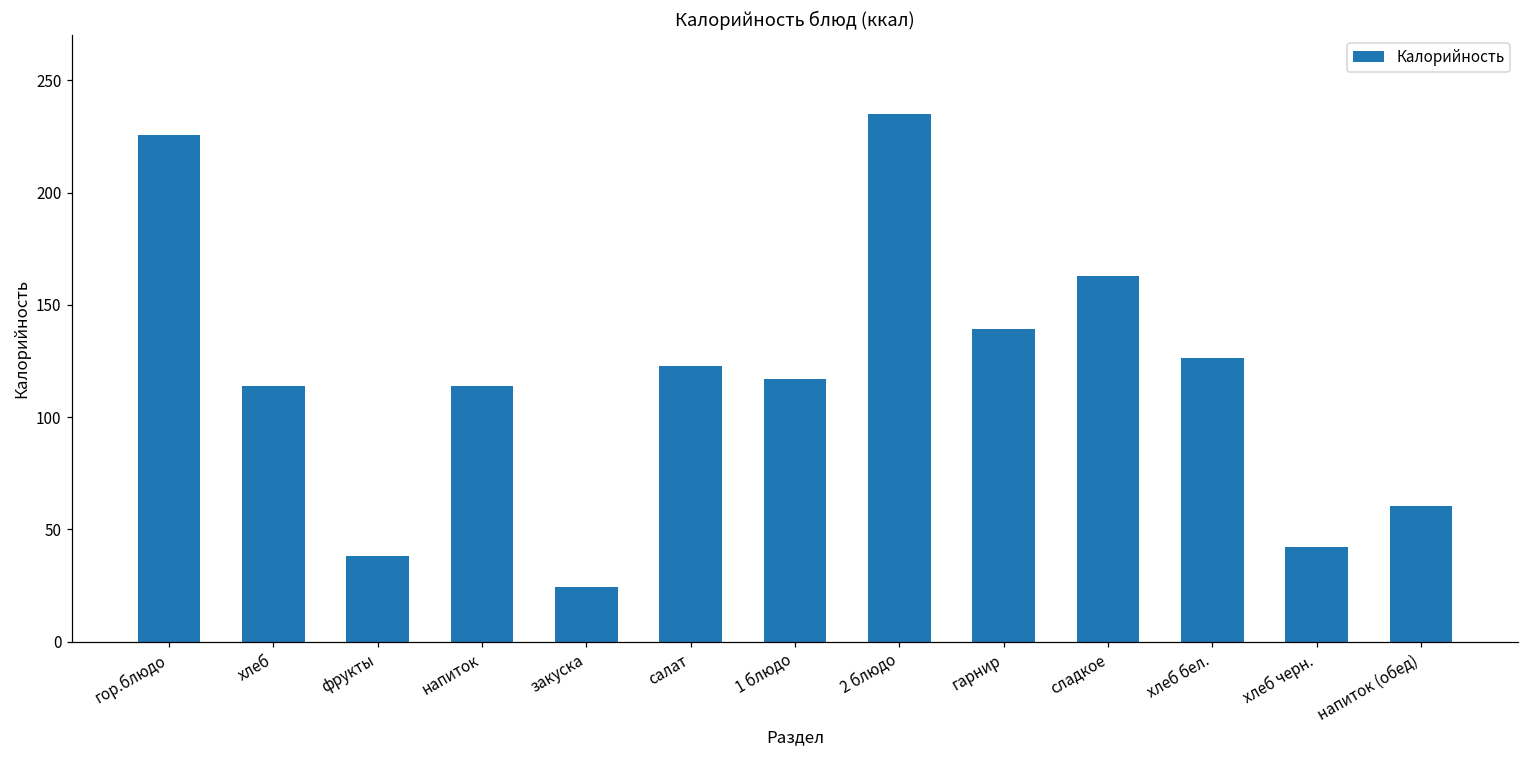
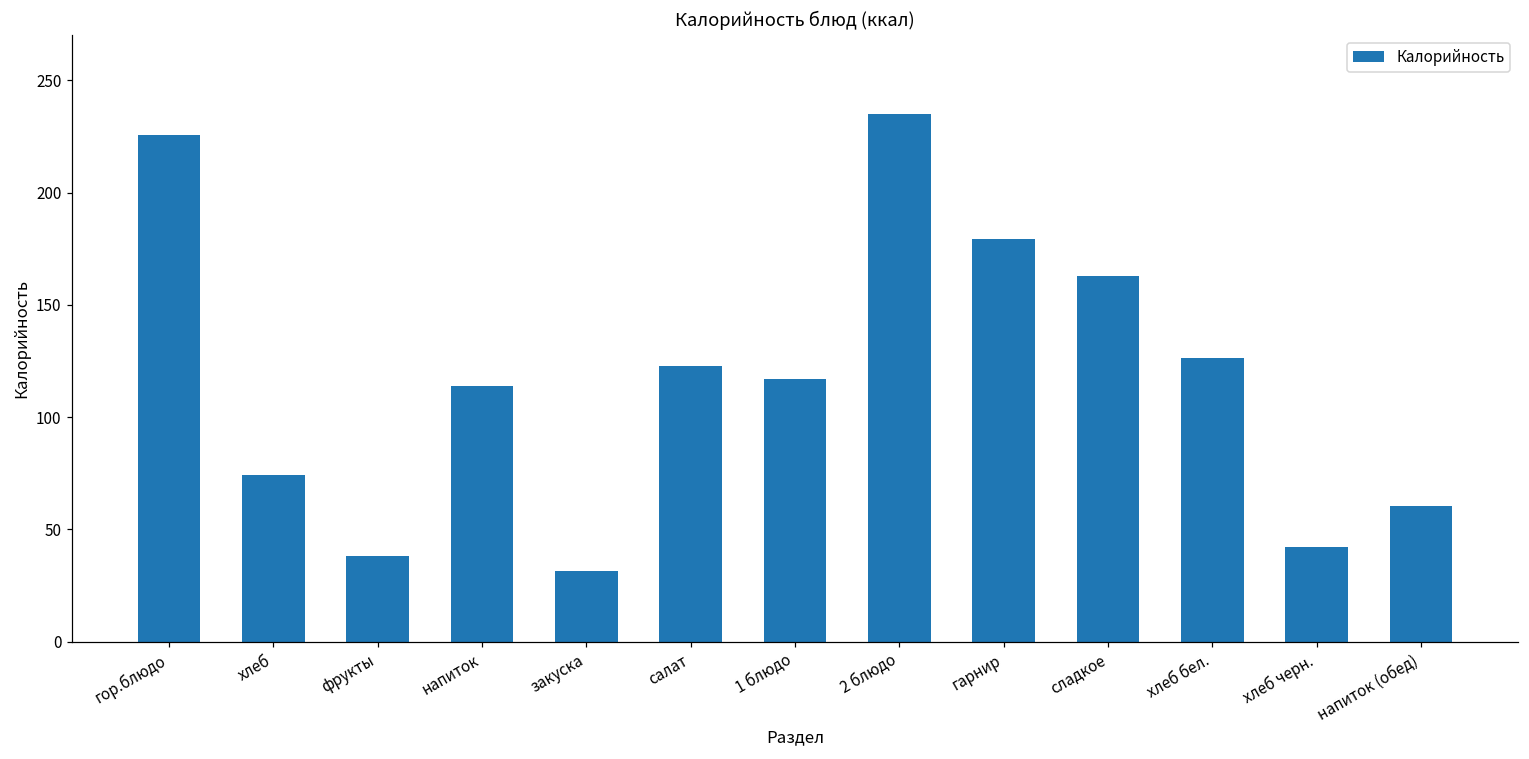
  {
    "гор.блюдо": 226,
-   "хлеб": 114,
+   "хлеб": 74,
    "фрукты": 38,
    "напиток": 114,
-   "закуска": 24,
+   "закуска": 31,
    "салат": 123,
    "1 блюдо": 117,
    "2 блюдо": 235,
-   "гарнир": 139,
+   "гарнир": 180,
    "сладкое": 163,
    "хлеб бел.": 126,
    "хлеб черн.": 42,
    "напиток (обед)": 60
  }
